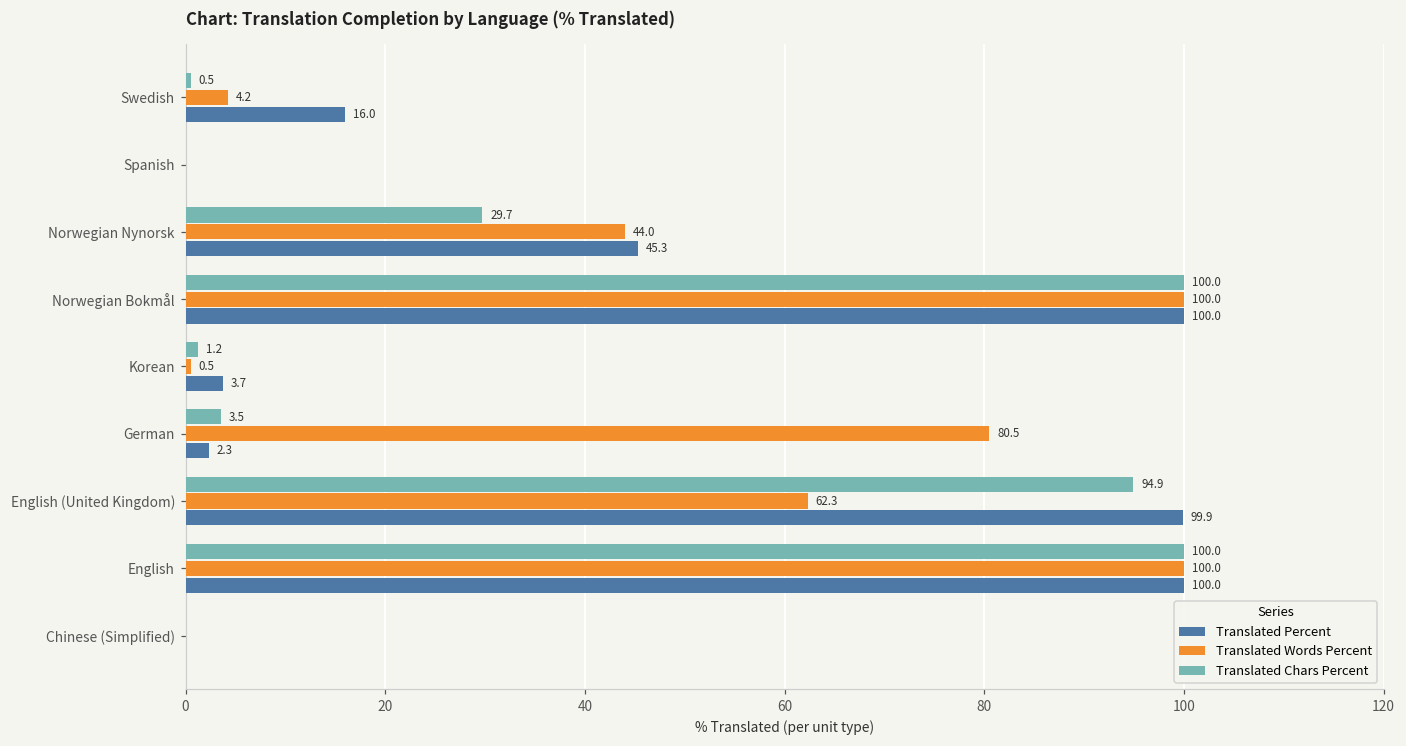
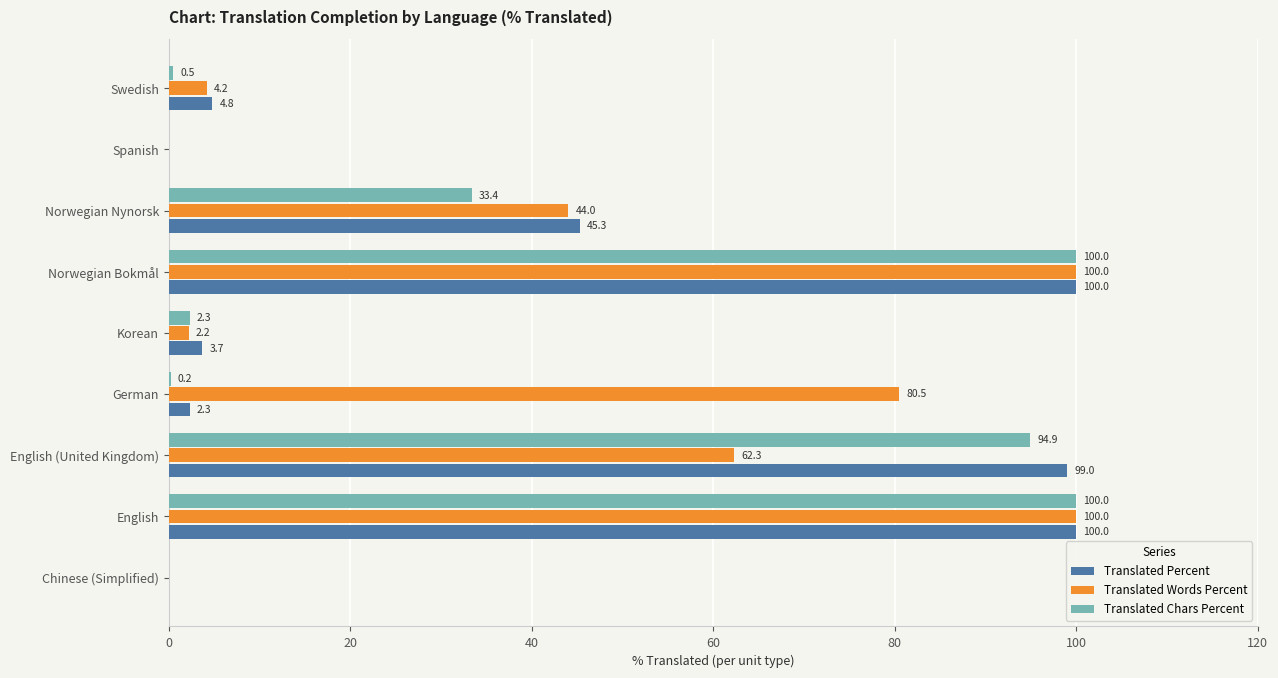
  {
    "Translated Percent": {
-     "Swedish": 16.0,
+     "Swedish": 4.8,
      "Norwegian Nynorsk": 45.3,
      "Norwegian Bokmål": 100.0,
      "Korean": 3.7,
      "German": 2.3,
-     "English (United Kingdom)": 99.9,
+     "English (United Kingdom)": 99.0,
      "English": 100.0
    },
    "Translated Words Percent": {
      "Swedish": 4.2,
      "Norwegian Nynorsk": 44.0,
      "Norwegian Bokmål": 100.0,
-     "Korean": 0.5,
+     "Korean": 2.2,
      "German": 80.5,
      "English (United Kingdom)": 62.3,
      "English": 100.0
    },
    "Translated Chars Percent": {
      "Swedish": 0.5,
-     "Norwegian Nynorsk": 29.7,
+     "Norwegian Nynorsk": 33.4,
      "Norwegian Bokmål": 100.0,
-     "Korean": 1.2,
-     "German": 3.5,
+     "Korean": 2.3,
+     "German": 0.2,
      "English (United Kingdom)": 94.9,
      "English": 100.0
    }
  }
